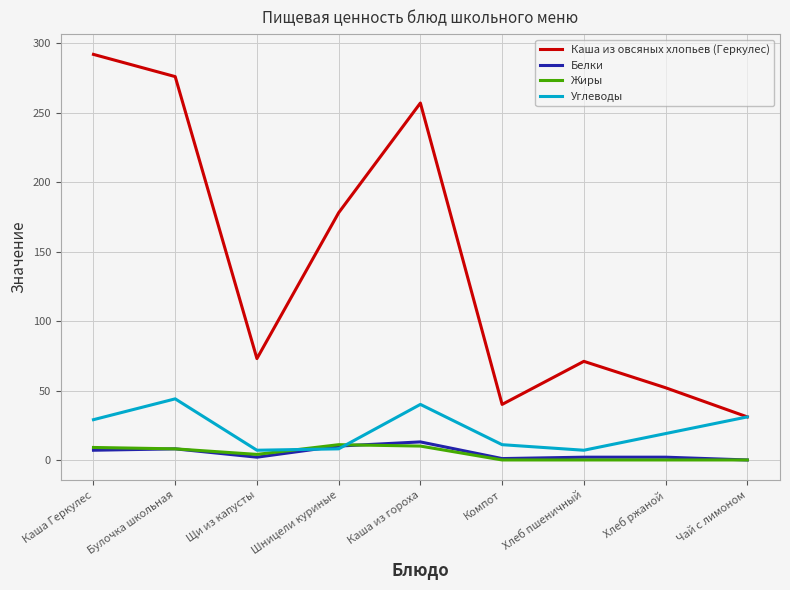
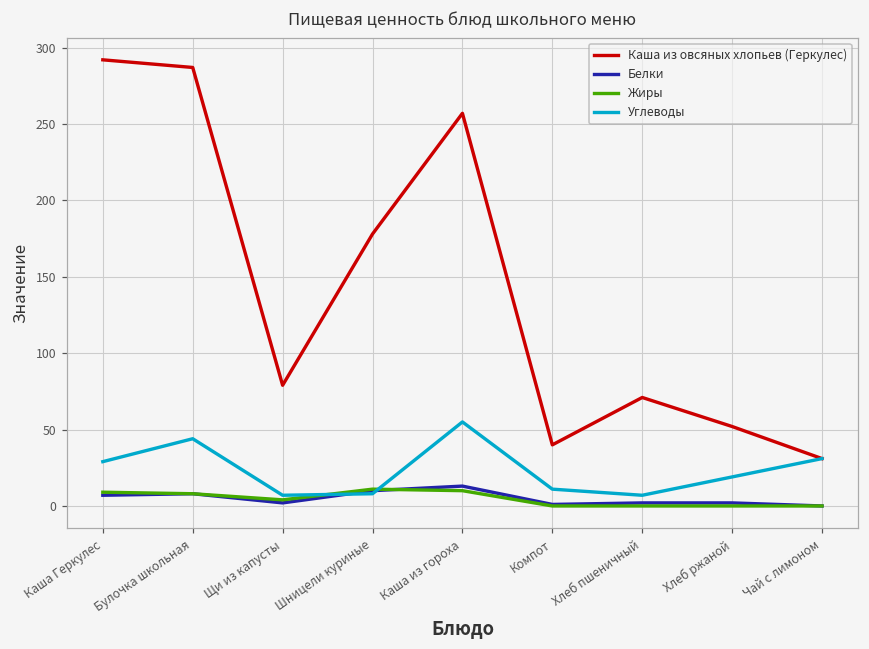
  {
    "Каша из овсяных хлопьев (Геркулес)": {
      "Каша Геркулес": 292,
-     "Булочка школьная": 276,
-     "Щи из капусты": 73,
+     "Булочка школьная": 287,
+     "Щи из капусты": 79,
      "Шницели куриные": 178,
      "Каша из гороха": 257,
      "Компот": 40,
      "Хлеб пшеничный": 71,
      "Хлеб ржаной": 52
    },
    "Белки": {
      "Каша Геркулес": 7,
      "Щи из капусты": 2,
      "Каша из гороха": 13,
      "Хлеб пшеничный": 2,
      "Хлеб ржаной": 2
    },
    "Жиры": {
      "Каша Геркулес": 9,
      "Щи из капусты": 4,
      "Каша из гороха": 10,
      "Хлеб пшеничный": 0,
      "Хлеб ржаной": 0
    },
    "Углеводы": {
      "Каша Геркулес": 29,
      "Булочка школьная": 44,
      "Щи из капусты": 7,
      "Шницели куриные": 8,
-     "Каша из гороха": 40,
+     "Каша из гороха": 55,
      "Компот": 11,
      "Хлеб пшеничный": 7,
      "Хлеб ржаной": 19
    }
  }
